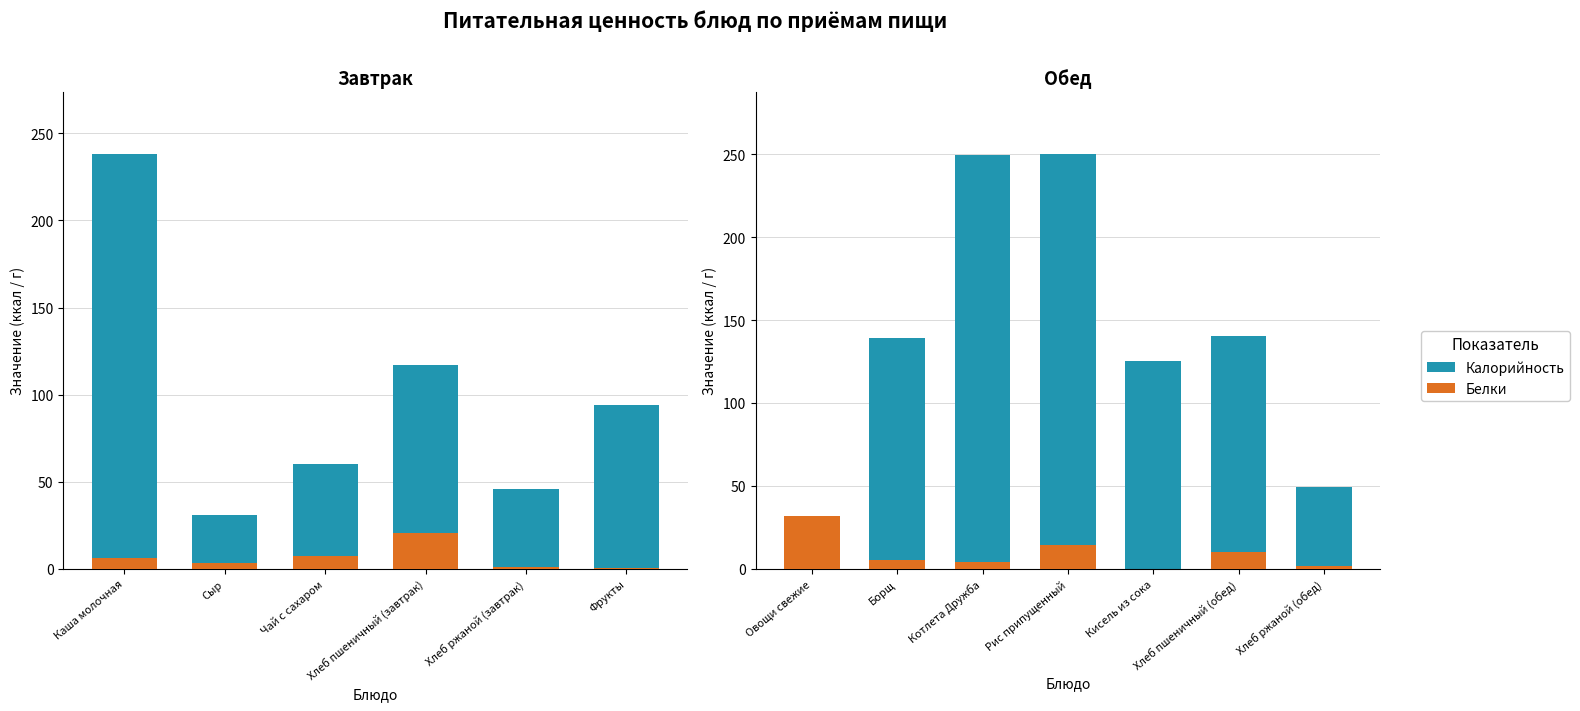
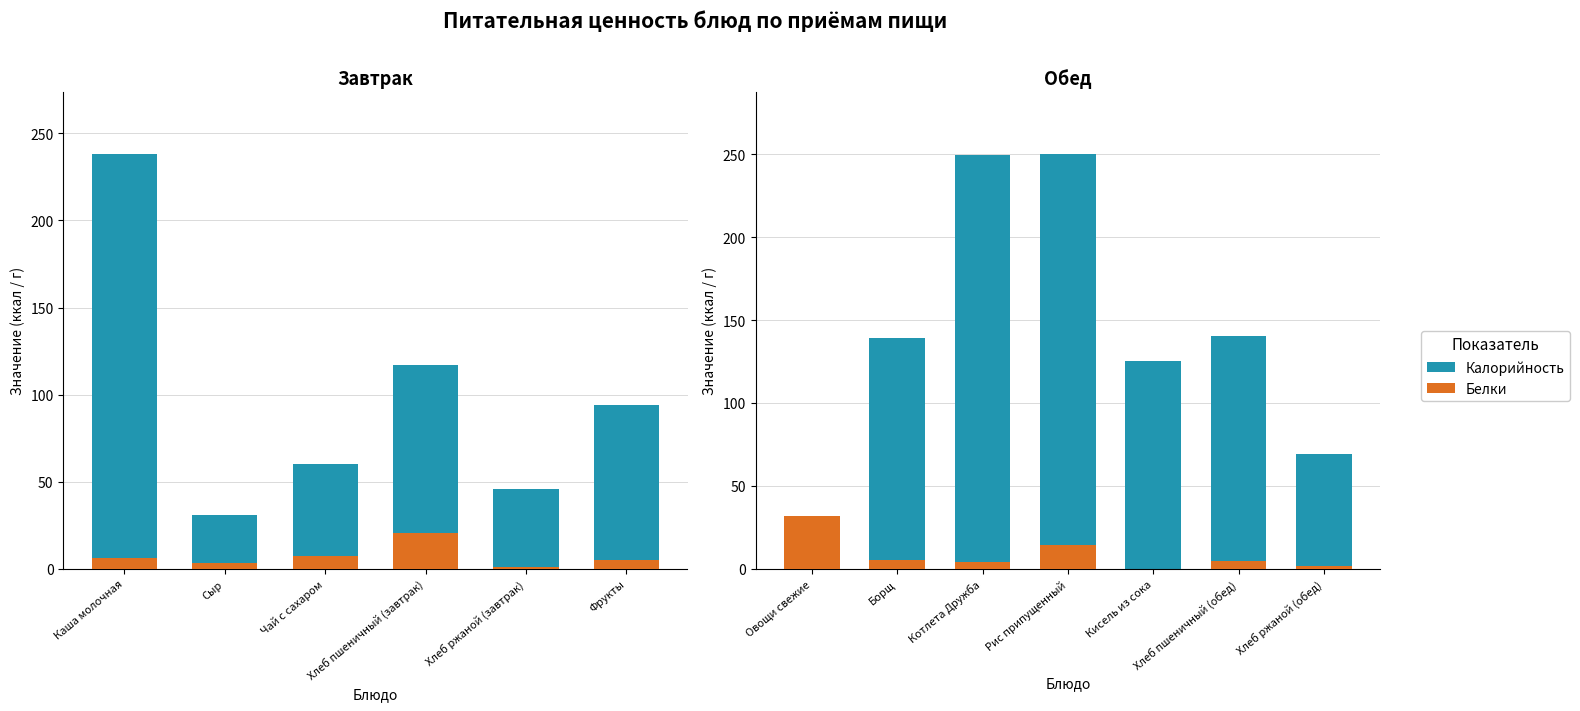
  {
    "Завтрак": {
      "Калорийность": {
        "Каша молочная": 238,
        "Сыр": 31,
        "Чай с сахаром": 60,
        "Хлеб пшеничный (завтрак)": 117,
        "Хлеб ржаной (завтрак)": 46,
        "Фрукты": 94
      },
      "Белки": {
-       "Фрукты": 0
+       "Фрукты": 5
      }
    },
    "Обед": {
      "Калорийность": {
        "Борщ": 139,
        "Котлета Дружба": 250,
        "Рис припущенный": 250,
        "Кисель из сока": 126,
        "Хлеб пшеничный (обед)": 140,
-       "Хлеб ржаной (обед)": 49
+       "Хлеб ржаной (обед)": 69
      },
      "Белки": {
        "Овощи свежие": 32,
-       "Хлеб пшеничный (обед)": 10
+       "Хлеб пшеничный (обед)": 5
      }
    }
  }
